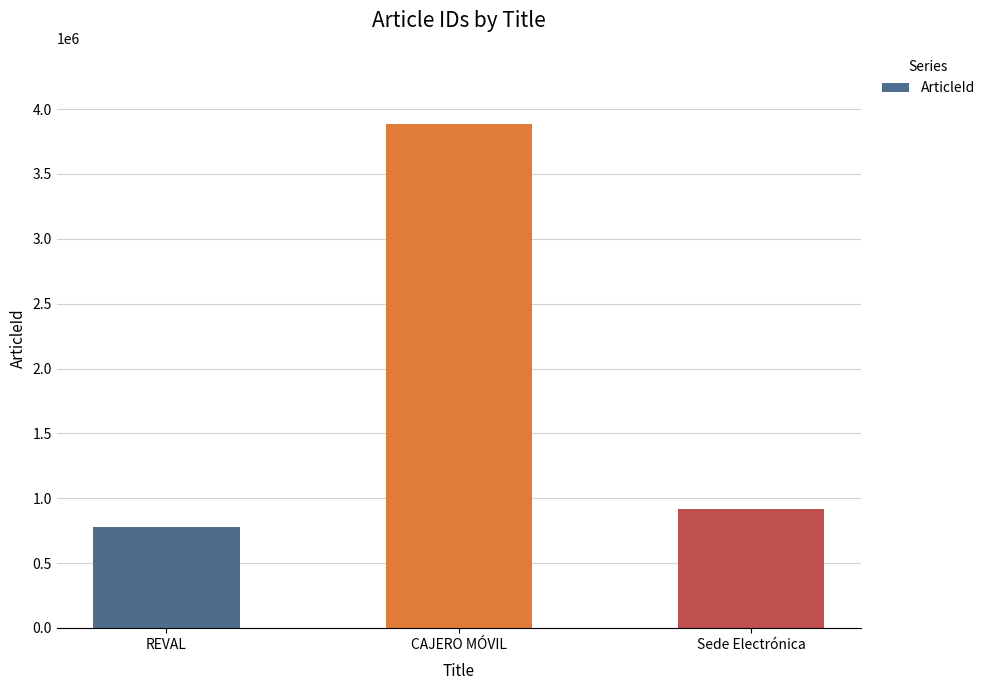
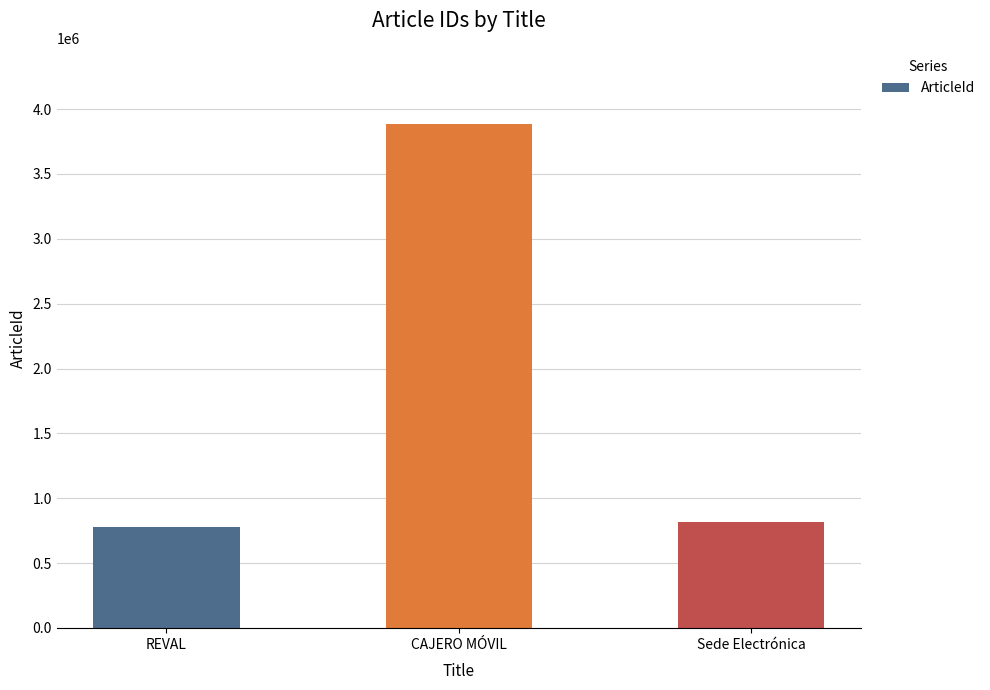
  {
    "REVAL": 780000,
    "CAJERO MÓVIL": 3890000,
-   "Sede Electrónica": 910000
+   "Sede Electrónica": 820000
  }
